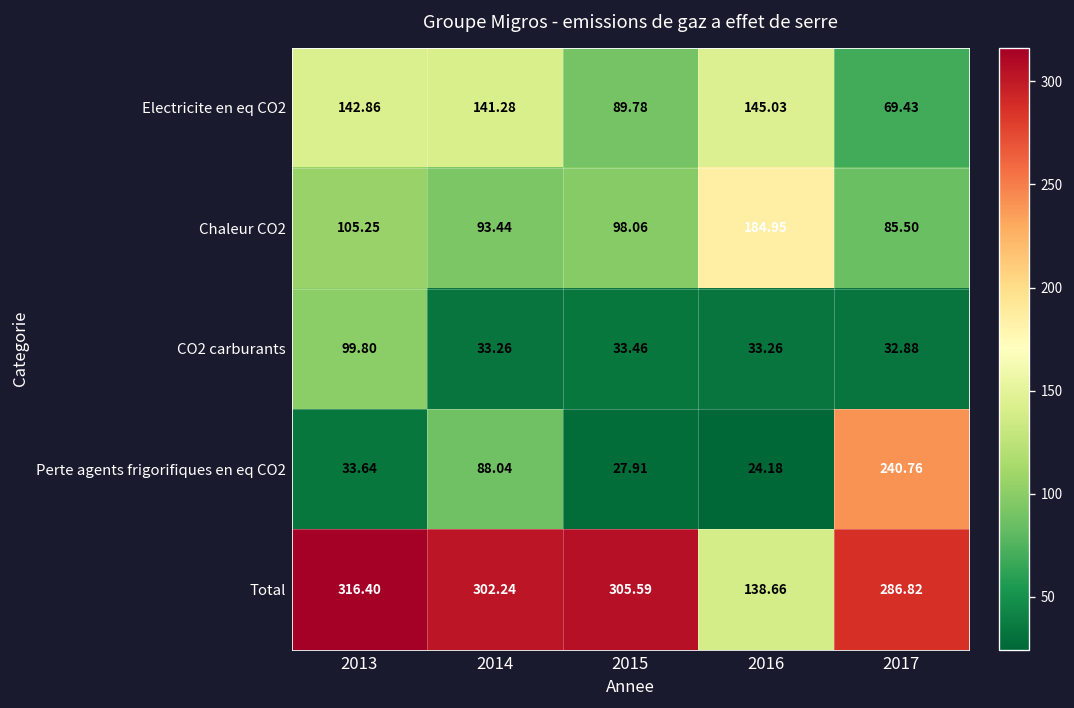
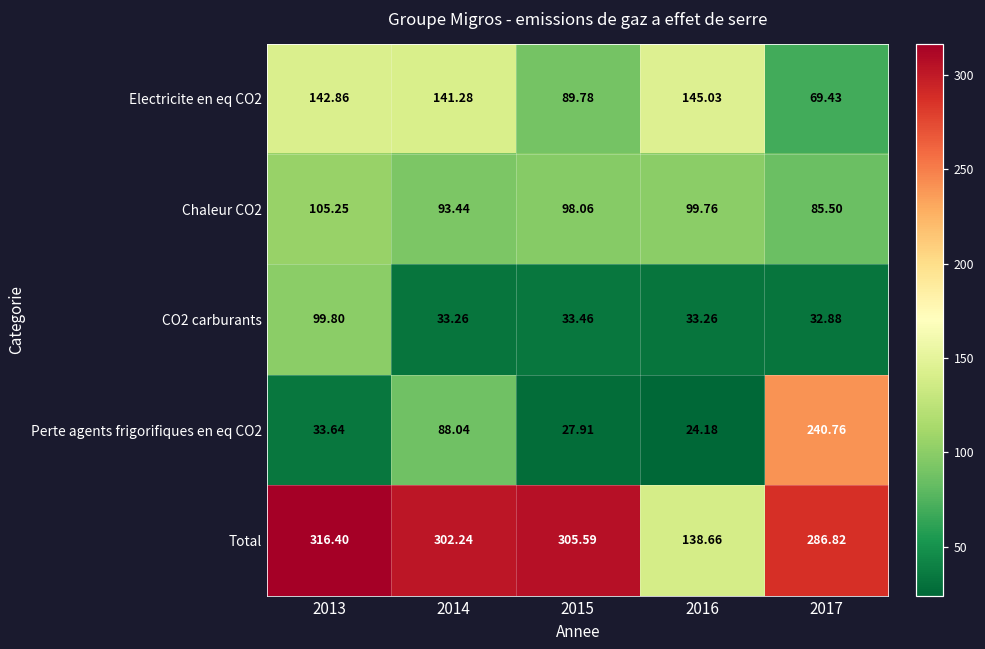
  {
    "Electricite en eq CO2": {
      "2013": 142.86,
      "2014": 141.28,
      "2015": 89.78,
      "2016": 145.03,
      "2017": 69.43
    },
    "Chaleur CO2": {
      "2013": 105.25,
      "2014": 93.44,
      "2015": 98.06,
-     "2016": 184.95,
+     "2016": 99.76,
      "2017": 85.50
    },
    "CO2 carburants": {
      "2013": 99.80,
      "2014": 33.26,
      "2015": 33.46,
      "2016": 33.26,
      "2017": 32.88
    },
    "Perte agents frigorifiques en eq CO2": {
      "2013": 33.64,
      "2014": 88.04,
      "2015": 27.91,
      "2016": 24.18,
      "2017": 240.76
    },
    "Total": {
      "2013": 316.40,
      "2014": 302.24,
      "2015": 305.59,
      "2016": 138.66,
      "2017": 286.82
    }
  }
